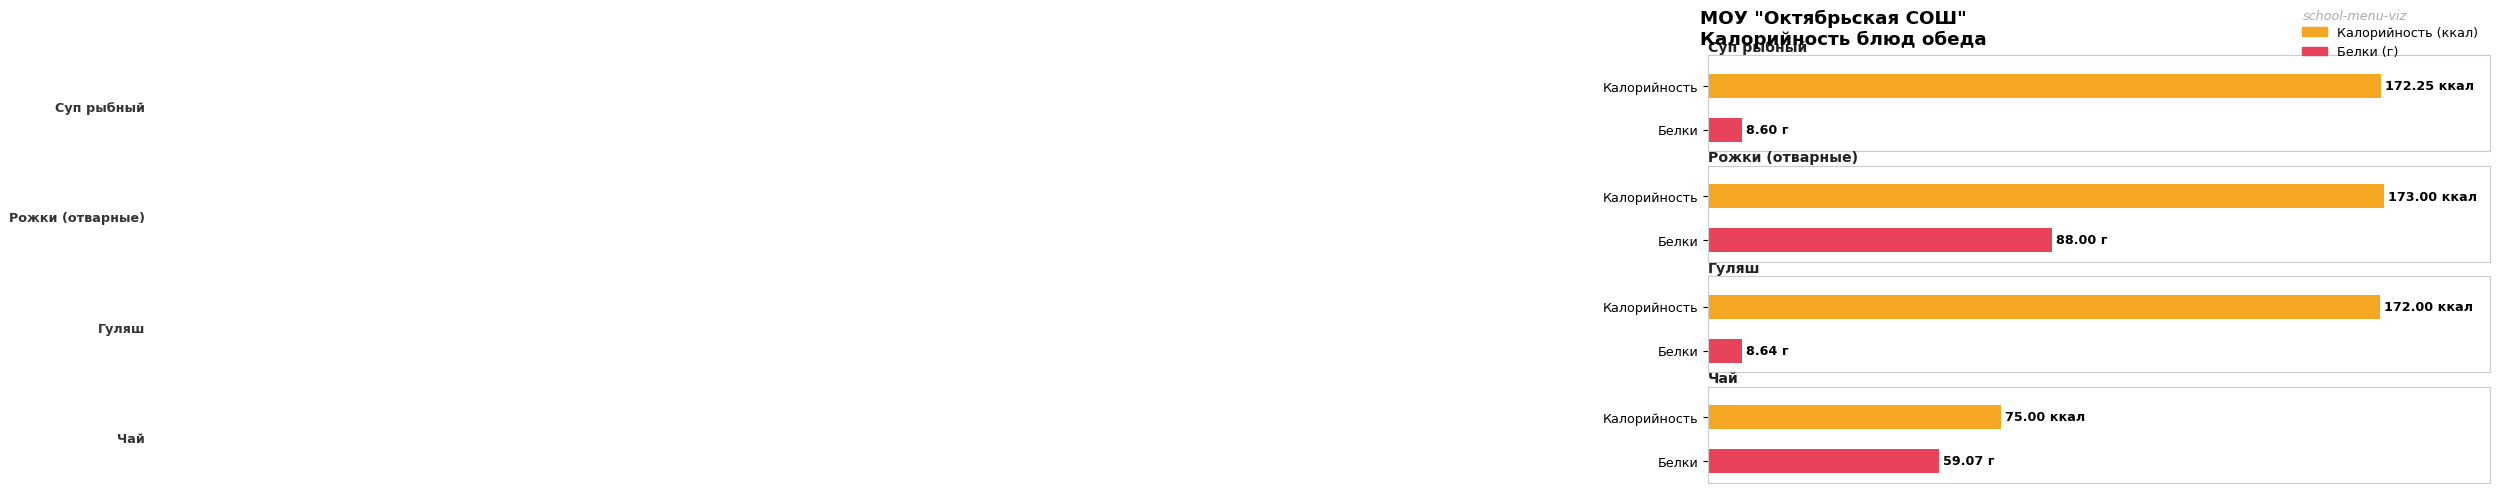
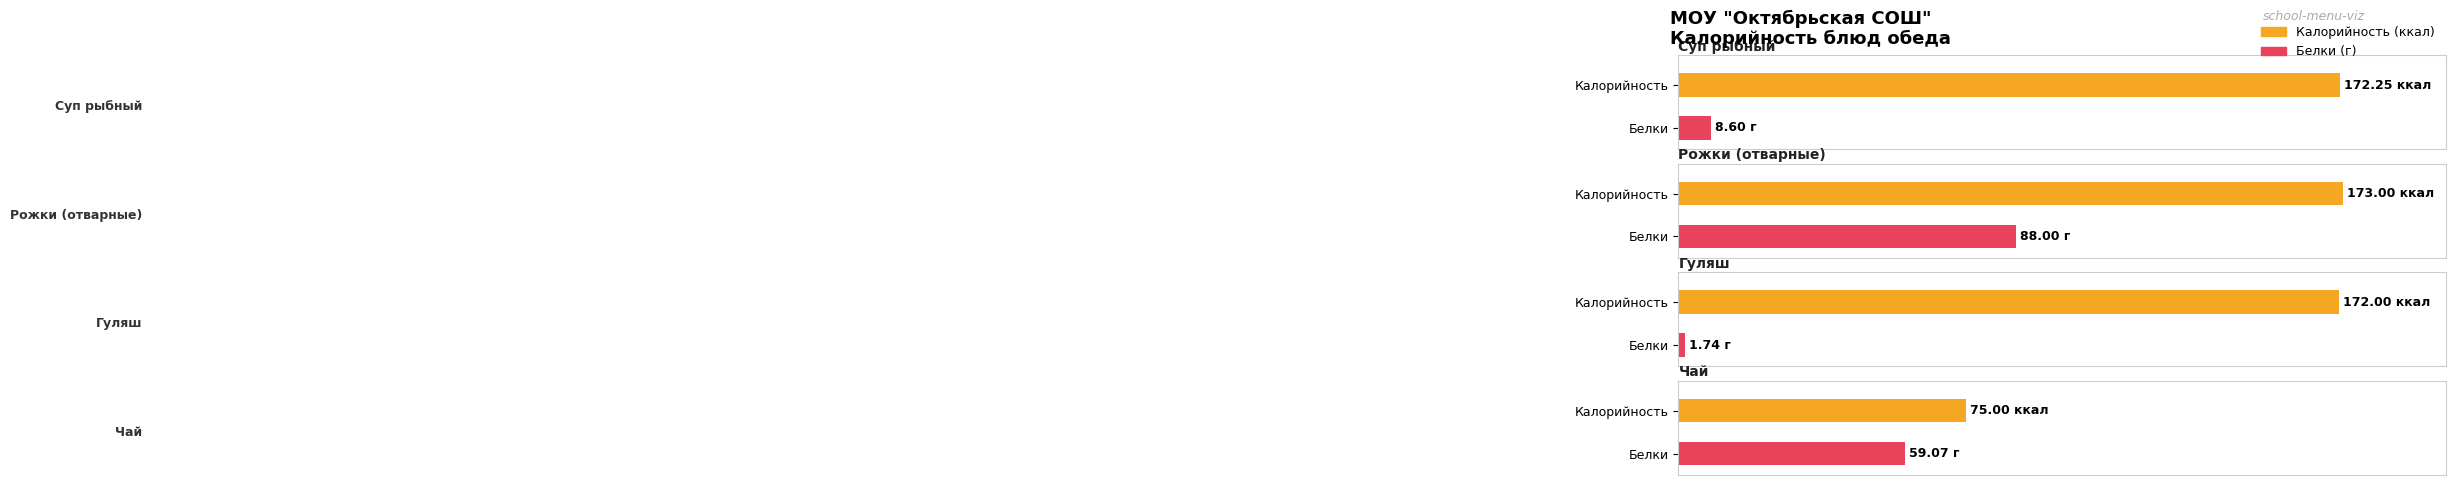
  {
    "Суп рыбный": {
      "Калорийность": 172.25,
      "Белки": 8.60
    },
    "Рожки (отварные)": {
      "Калорийность": 173.00,
      "Белки": 88.00
    },
    "Гуляш": {
      "Калорийность": 172.00,
-     "Белки": 8.64
+     "Белки": 1.74
    },
    "Чай": {
      "Калорийность": 75.00,
      "Белки": 59.07
    }
  }
